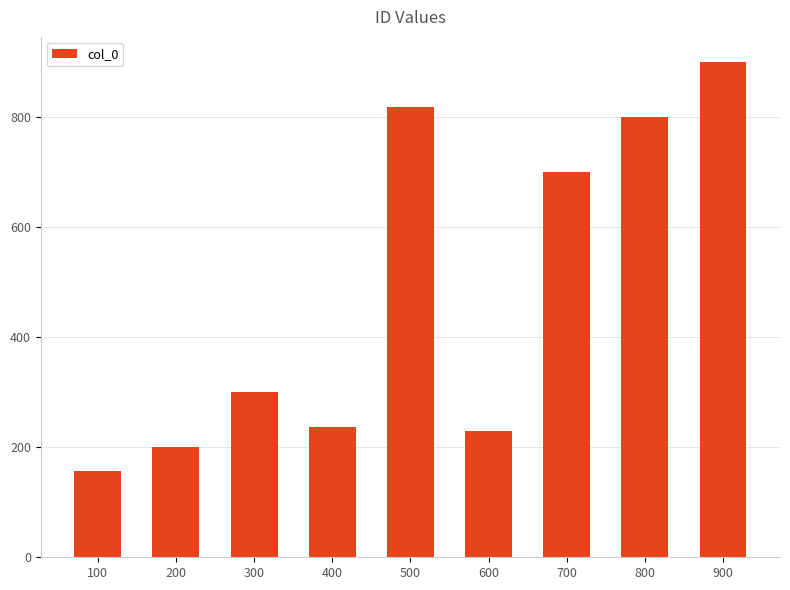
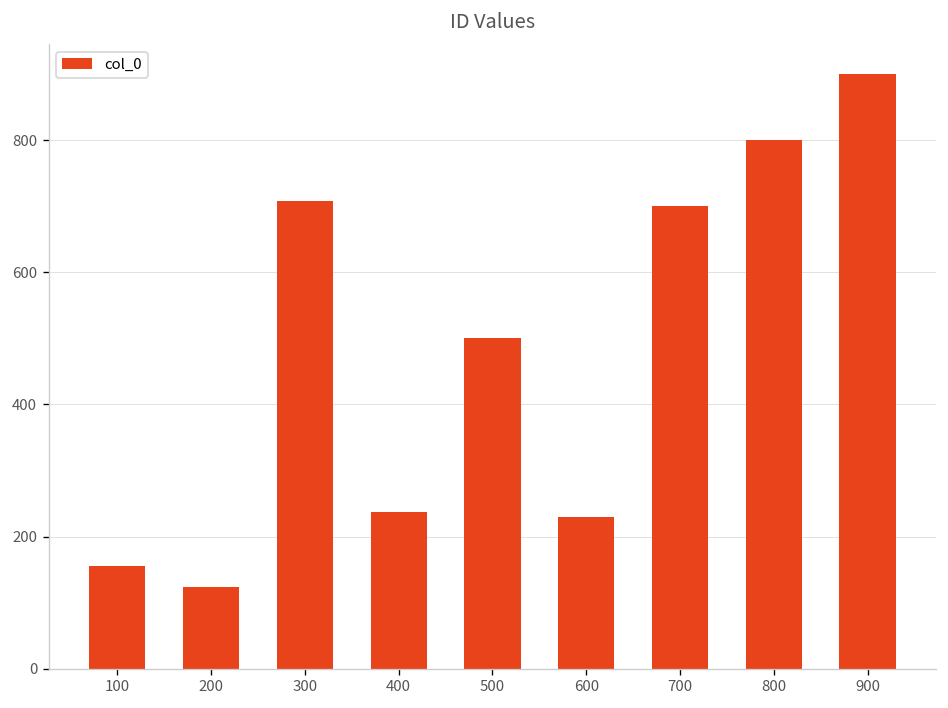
  {
    "100": 160,
-   "200": 200,
-   "300": 300,
+   "200": 120,
+   "300": 710,
    "400": 240,
-   "500": 820,
+   "500": 500,
    "600": 230,
    "700": 700,
    "800": 800,
    "900": 900
  }
